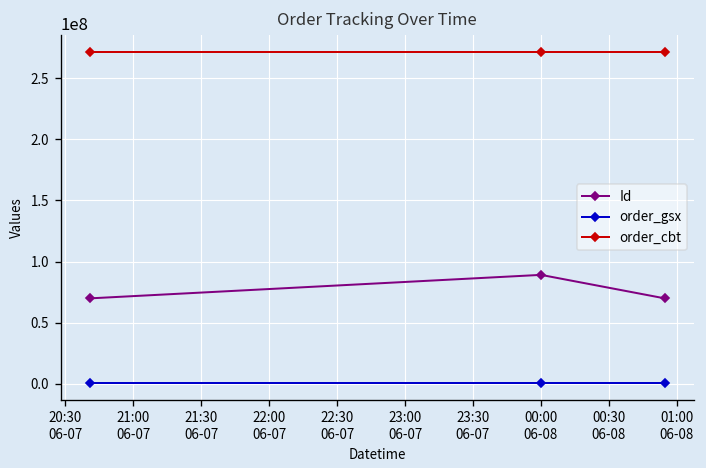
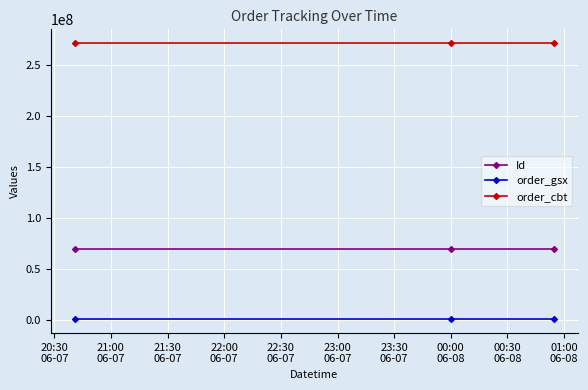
  {
    "Id": {
-     "00:00 06-08": 89000000
+     "00:00 06-08": 70000000
    },
    "order_gsx": {
      "00:00 06-08": 1000000
    },
    "order_cbt": {
      "00:00 06-08": 271000000
    }
  }
